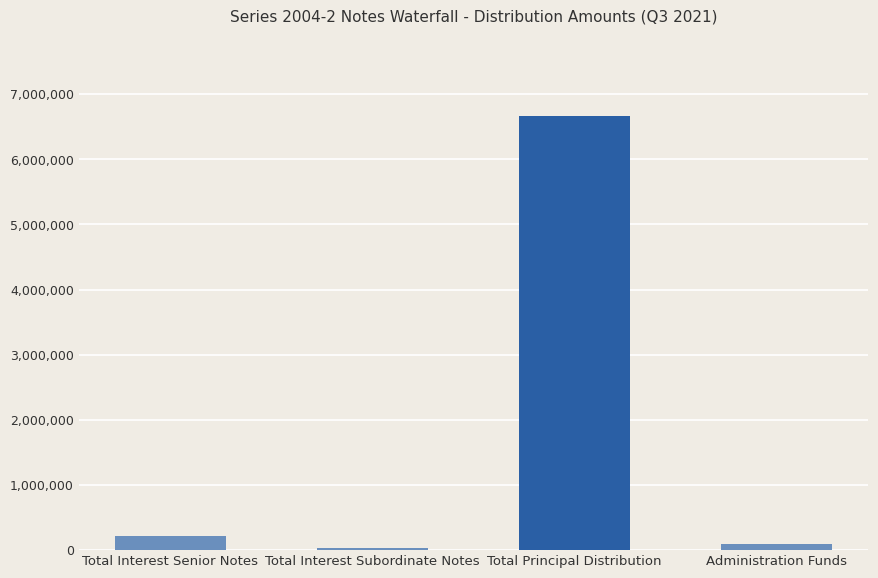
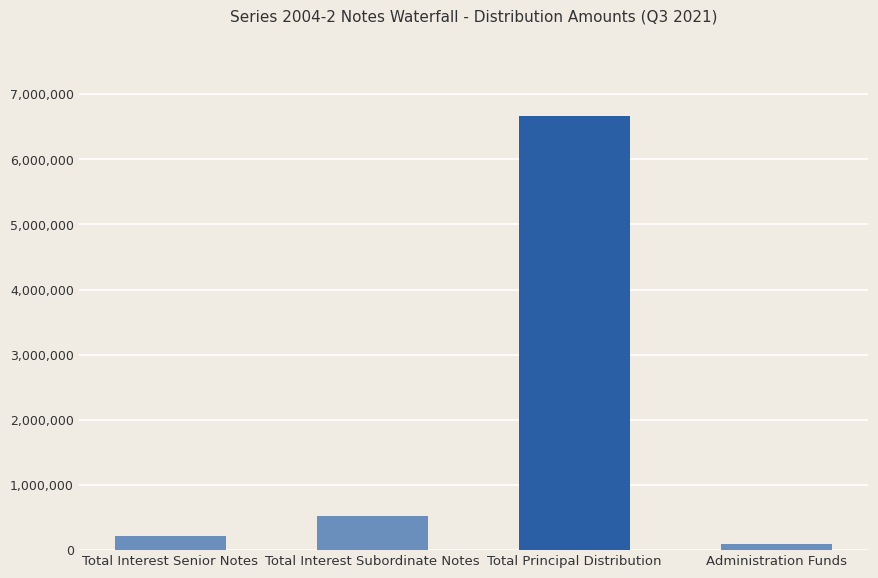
  {
    "Total Interest Senior Notes": "200,000",
-   "Total Interest Subordinate Notes": "0",
+   "Total Interest Subordinate Notes": "500,000",
    "Total Principal Distribution": "6,700,000",
    "Administration Funds": "100,000"
  }
